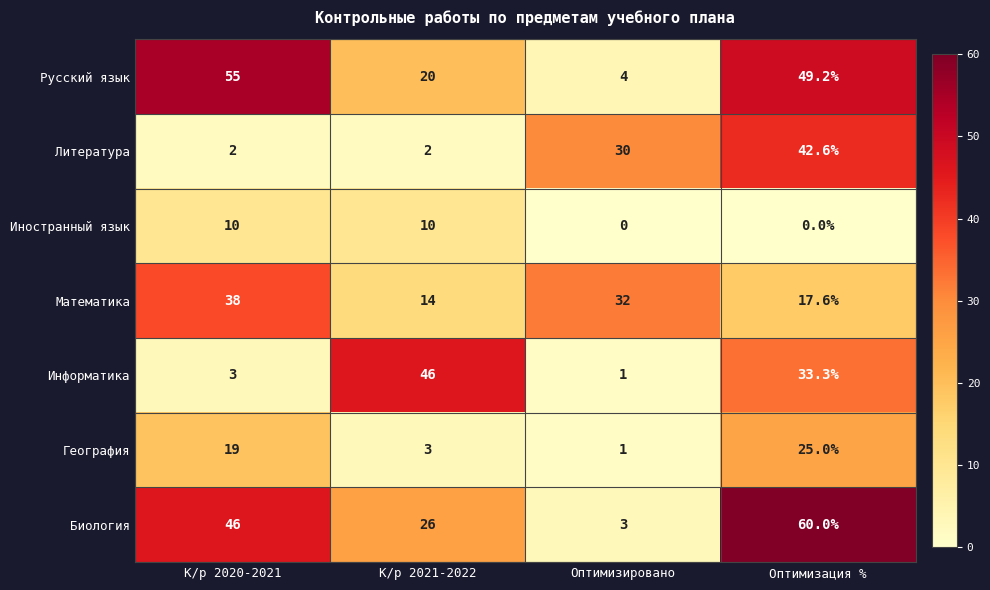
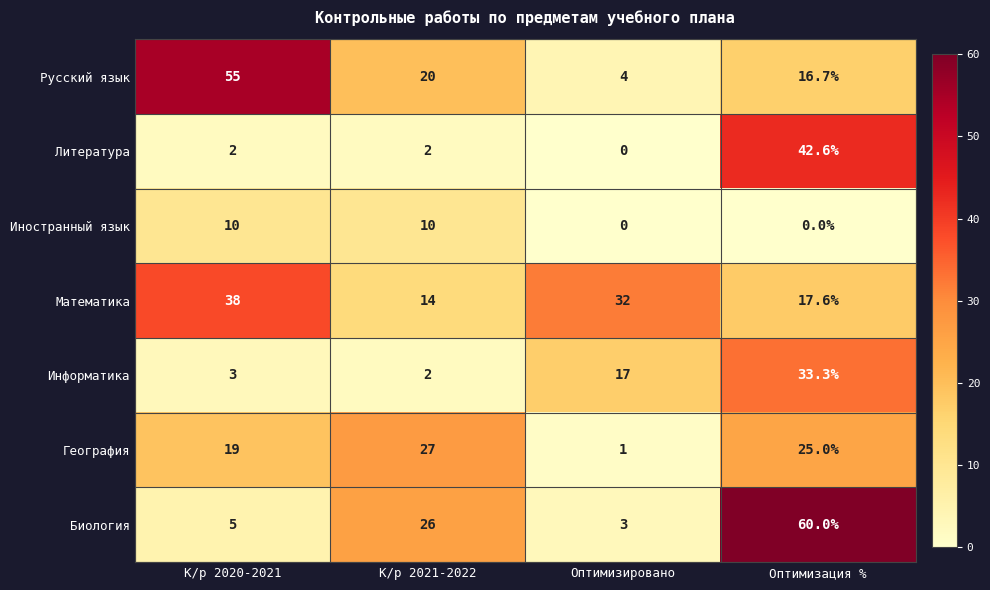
  {
    "Русский язык": {
      "К/р 2020-2021": "55",
      "К/р 2021-2022": "20",
      "Оптимизировано": "4",
-     "Оптимизация %": "49.2%"
+     "Оптимизация %": "16.7%"
    },
    "Литература": {
      "К/р 2020-2021": "2",
      "К/р 2021-2022": "2",
-     "Оптимизировано": "30",
+     "Оптимизировано": "0",
      "Оптимизация %": "42.6%"
    },
    "Иностранный язык": {
      "К/р 2020-2021": "10",
      "К/р 2021-2022": "10",
      "Оптимизировано": "0",
      "Оптимизация %": "0.0%"
    },
    "Математика": {
      "К/р 2020-2021": "38",
      "К/р 2021-2022": "14",
      "Оптимизировано": "32",
      "Оптимизация %": "17.6%"
    },
    "Информатика": {
      "К/р 2020-2021": "3",
-     "К/р 2021-2022": "46",
-     "Оптимизировано": "1",
+     "К/р 2021-2022": "2",
+     "Оптимизировано": "17",
      "Оптимизация %": "33.3%"
    },
    "География": {
      "К/р 2020-2021": "19",
-     "К/р 2021-2022": "3",
+     "К/р 2021-2022": "27",
      "Оптимизировано": "1",
      "Оптимизация %": "25.0%"
    },
    "Биология": {
-     "К/р 2020-2021": "46",
+     "К/р 2020-2021": "5",
      "К/р 2021-2022": "26",
      "Оптимизировано": "3",
      "Оптимизация %": "60.0%"
    }
  }
